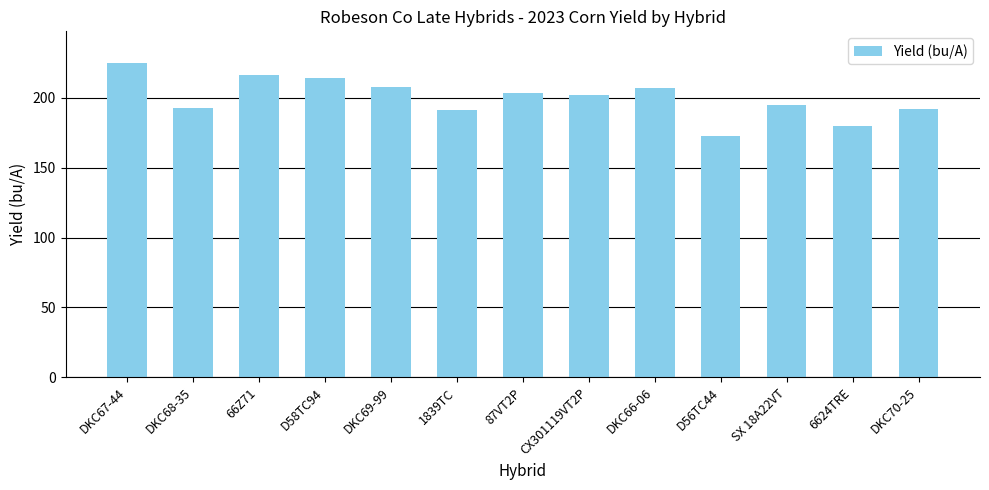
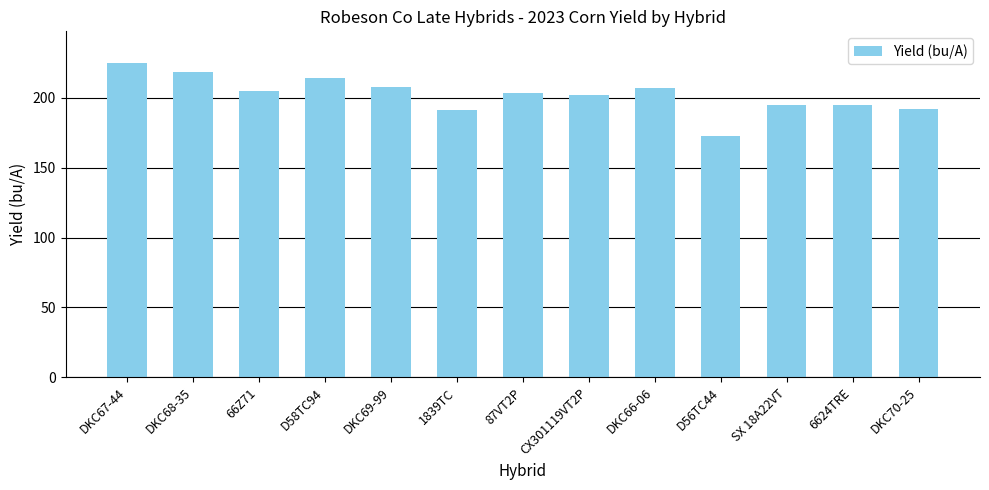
  {
    "DKC67-44": 225,
-   "DKC68-35": 193,
-   "66Z71": 217,
+   "DKC68-35": 219,
+   "66Z71": 205,
    "D58TC94": 214,
    "DKC69-99": 208,
    "1839TC": 191,
    "87VT2P": 203,
    "CX301119VT2P": 202,
    "DKC66-06": 207,
    "D56TC44": 173,
    "SX 18A22VT": 195,
-   "6624TRE": 180,
+   "6624TRE": 195,
    "DKC70-25": 192
  }
